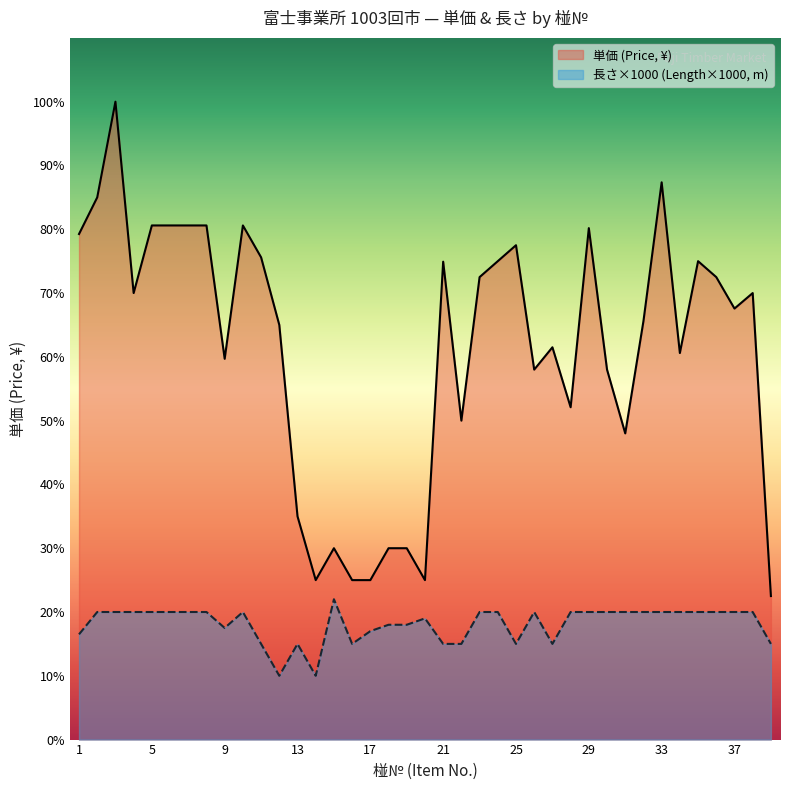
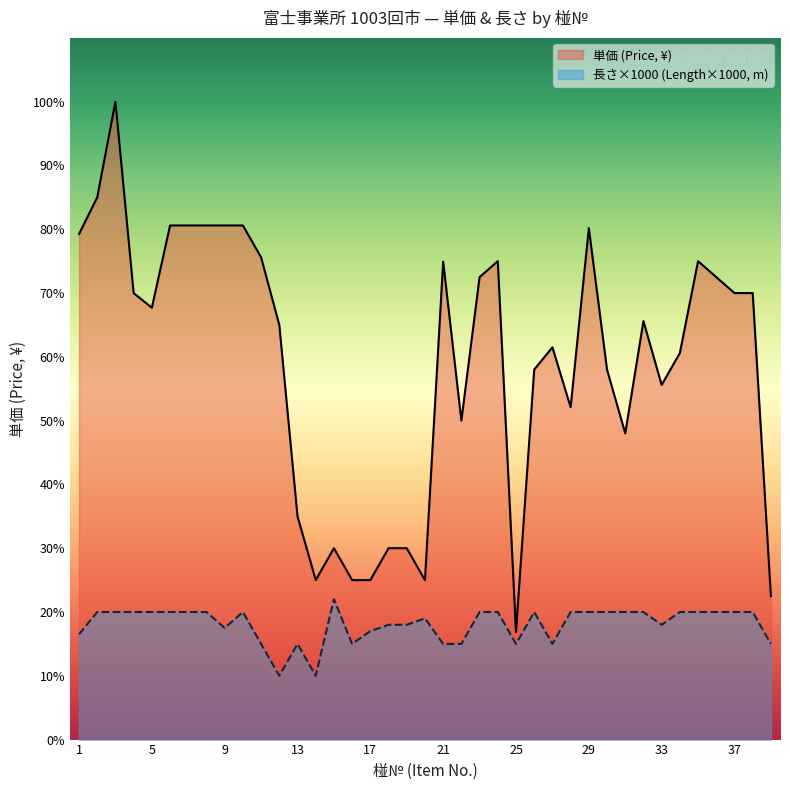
  {
    "単価 (Price, ¥)": {
      "1": "79%",
-     "5": "81%",
-     "9": "60%",
+     "5": "68%",
+     "9": "81%",
      "13": "35%",
      "17": "25%",
      "21": "75%",
-     "25": "78%",
+     "25": "17%",
      "29": "80%",
-     "33": "87%",
-     "37": "68%"
+     "33": "56%",
+     "37": "70%"
    },
    "長さ×1000 (Length×1000, m)": {
      "1": "17%",
      "5": "20%",
      "9": "18%",
      "13": "15%",
      "17": "17%",
      "21": "15%",
      "25": "15%",
      "29": "20%",
-     "33": "20%",
+     "33": "18%",
      "37": "20%"
    }
  }
